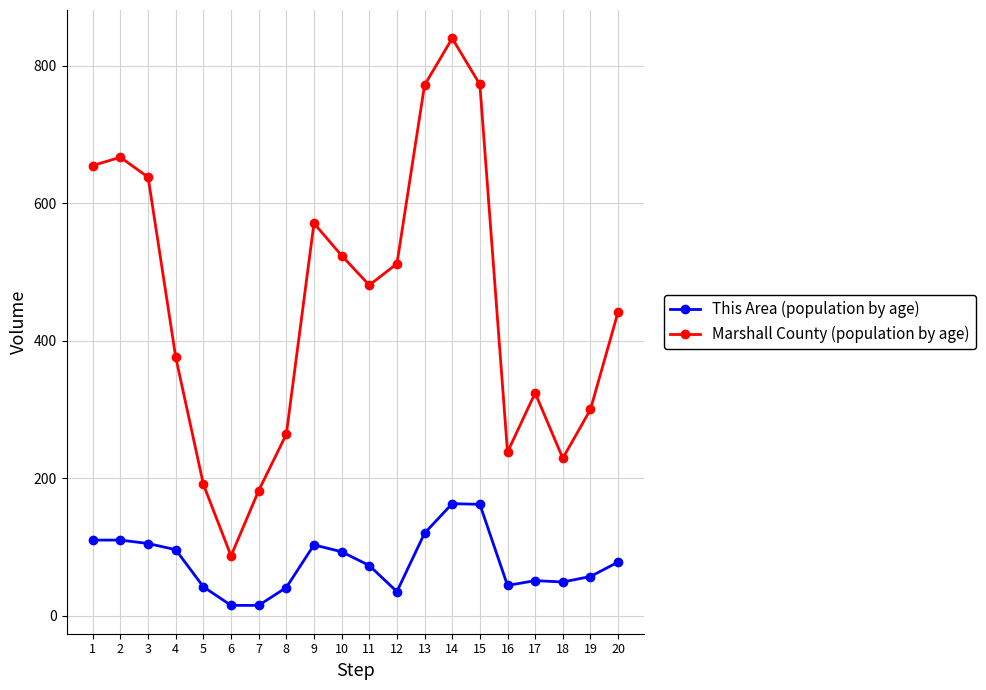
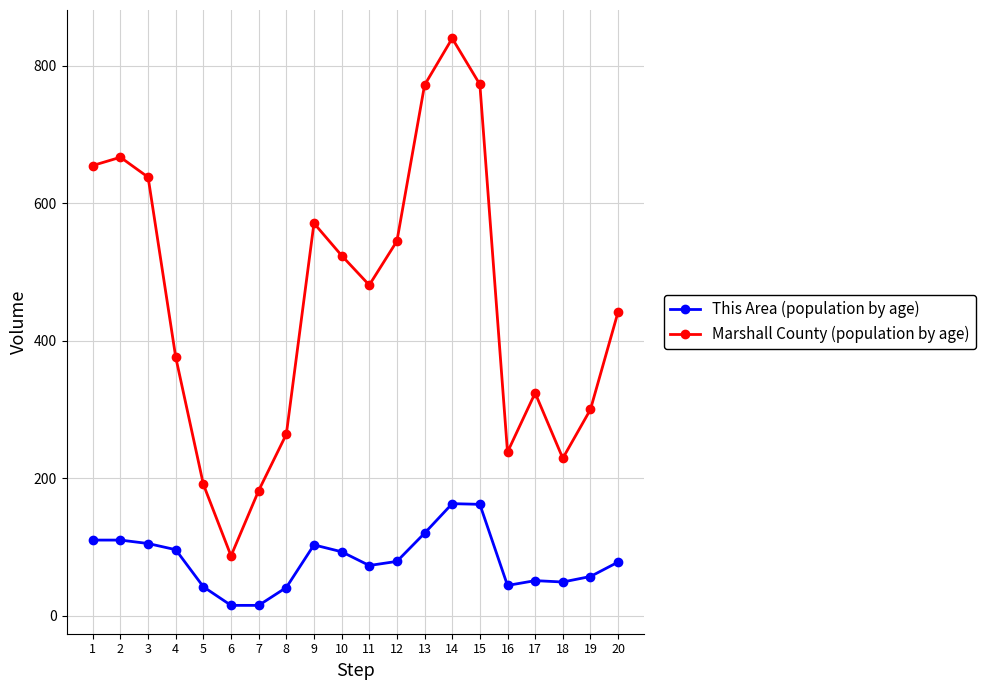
  {
    "This Area (population by age)": {
      "1": 110,
      "2": 110,
      "3": 110,
      "4": 100,
      "5": 40,
      "6": 20,
      "7": 20,
      "8": 40,
      "9": 100,
      "10": 90,
      "11": 70,
-     "12": 40,
+     "12": 80,
      "13": 120,
      "14": 160,
      "15": 160,
      "16": 40,
      "17": 50,
      "18": 50,
      "19": 60,
      "20": 80
    },
    "Marshall County (population by age)": {
      "1": 660,
      "2": 670,
      "3": 640,
      "4": 380,
      "5": 190,
      "6": 90,
      "7": 180,
      "8": 260,
      "9": 570,
      "10": 520,
      "11": 480,
-     "12": 510,
+     "12": 550,
      "13": 770,
      "14": 840,
      "15": 770,
      "16": 240,
      "17": 320,
      "18": 230,
      "19": 300,
      "20": 440
    }
  }
